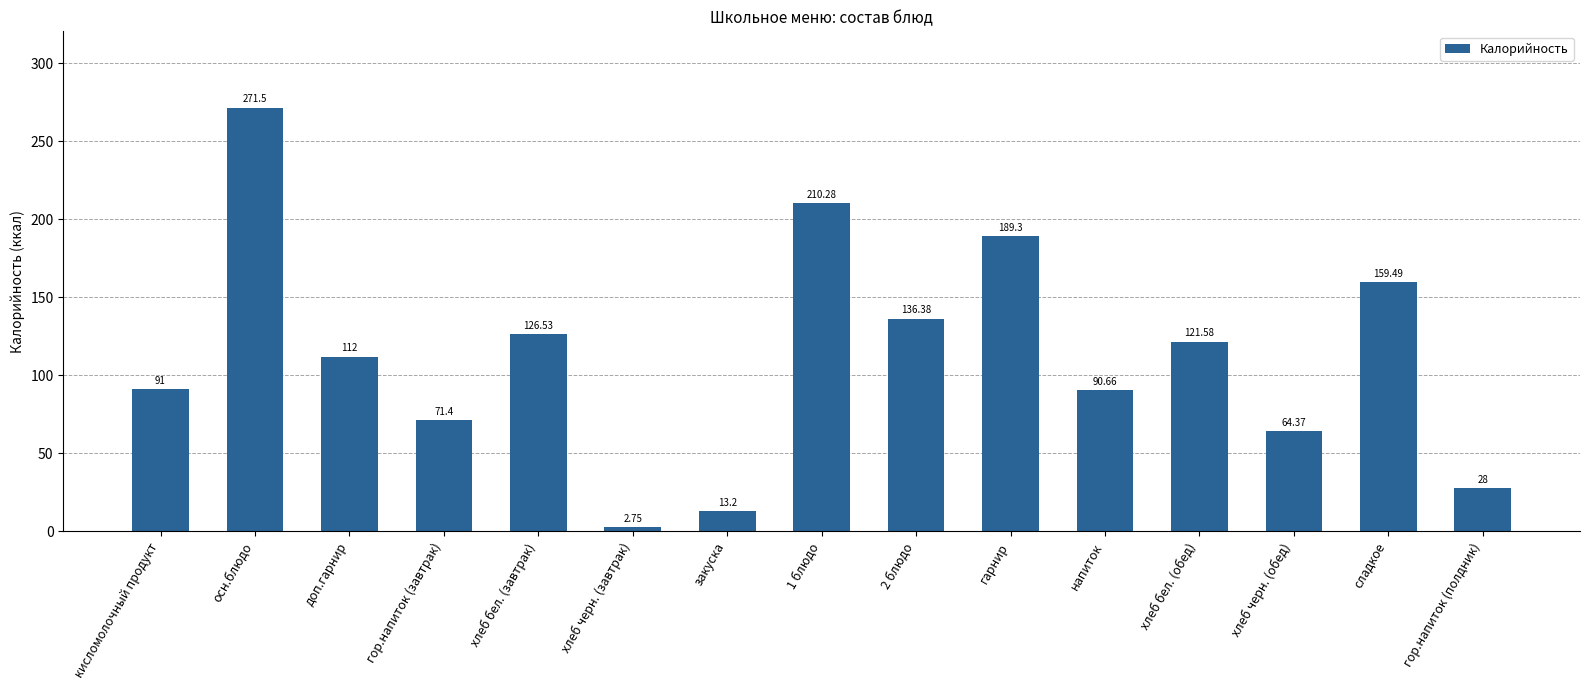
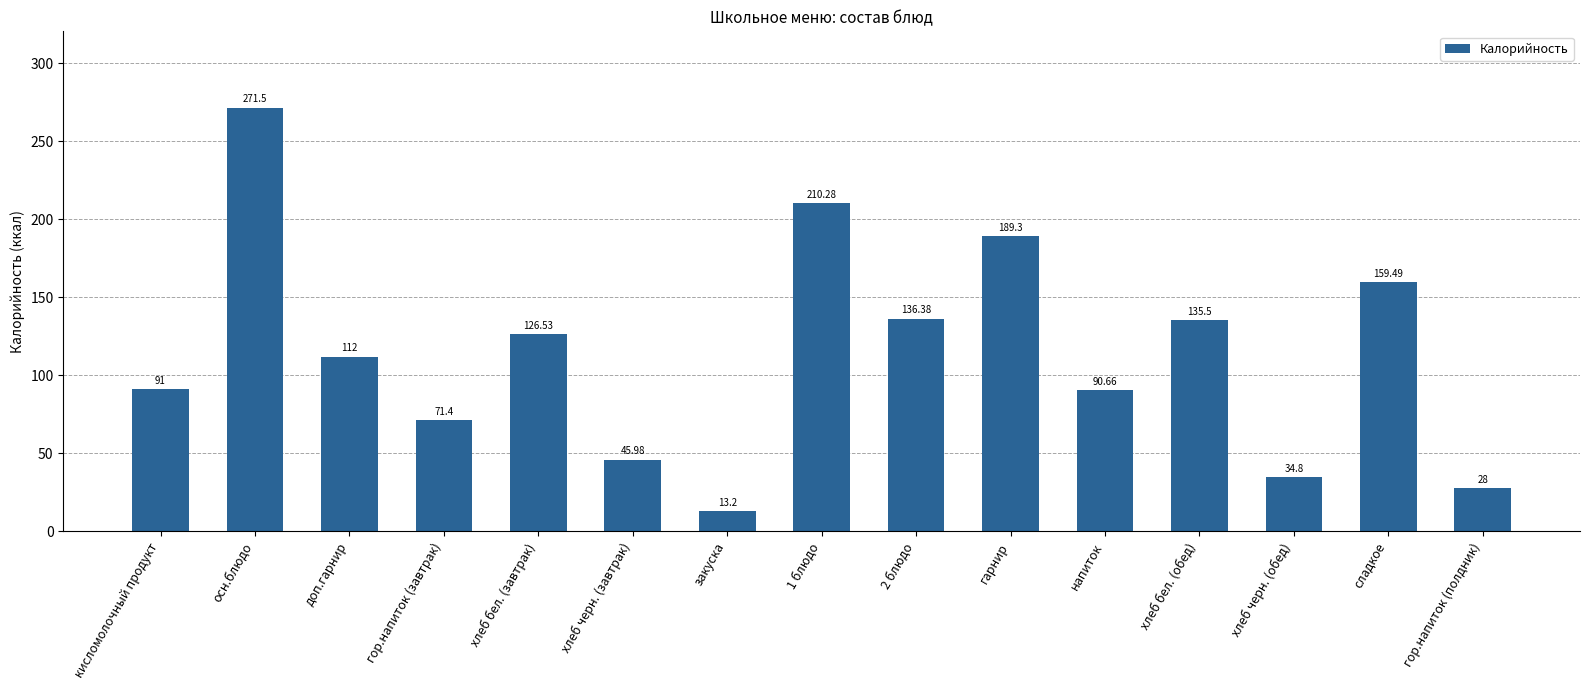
  {
    "кисломолочный продукт": 91,
    "осн.блюдо": 271.5,
    "доп.гарнир": 112,
    "гор.напиток (завтрак)": 71.4,
    "хлеб бел. (завтрак)": 126.53,
-   "хлеб черн. (завтрак)": 2.75,
+   "хлеб черн. (завтрак)": 45.98,
    "закуска": 13.2,
    "1 блюдо": 210.28,
    "2 блюдо": 136.38,
    "гарнир": 189.3,
    "напиток": 90.66,
-   "хлеб бел. (обед)": 121.58,
-   "хлеб черн. (обед)": 64.37,
+   "хлеб бел. (обед)": 135.5,
+   "хлеб черн. (обед)": 34.8,
    "сладкое": 159.49,
    "гор.напиток (полдник)": 28
  }
